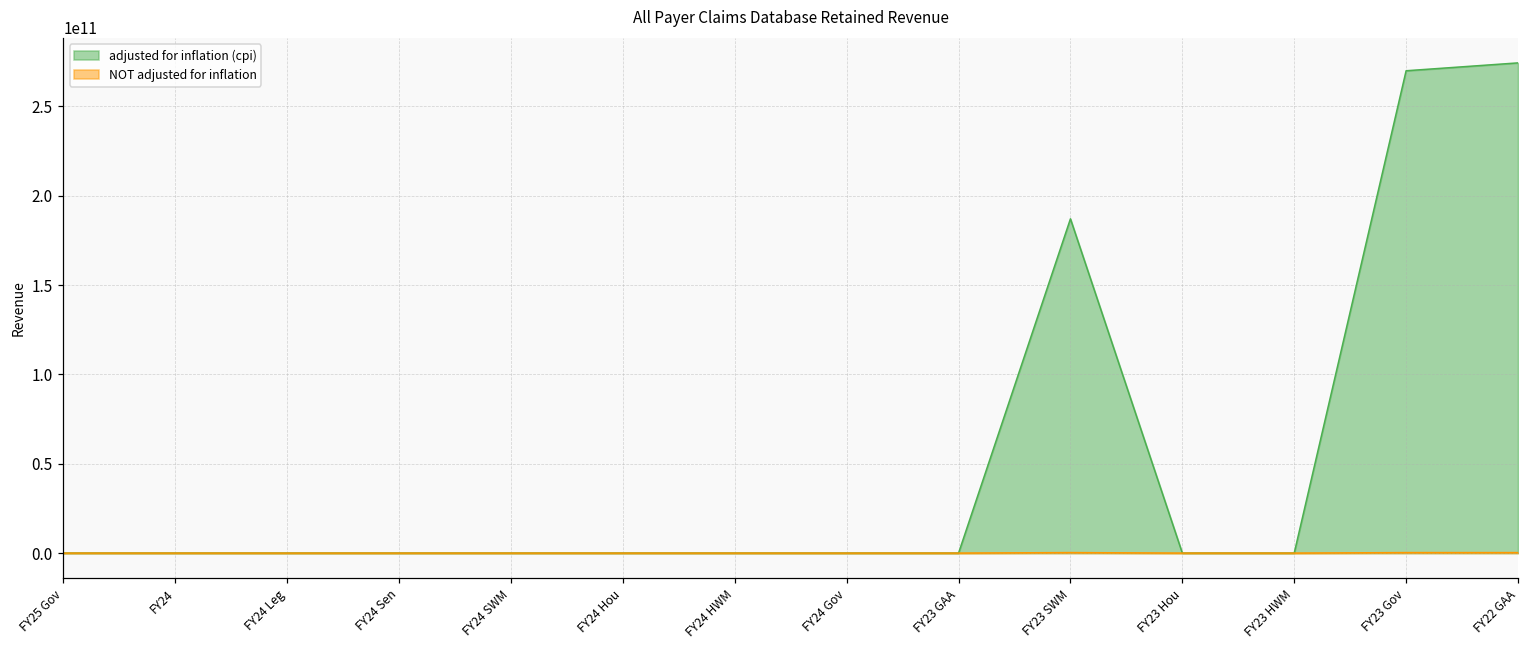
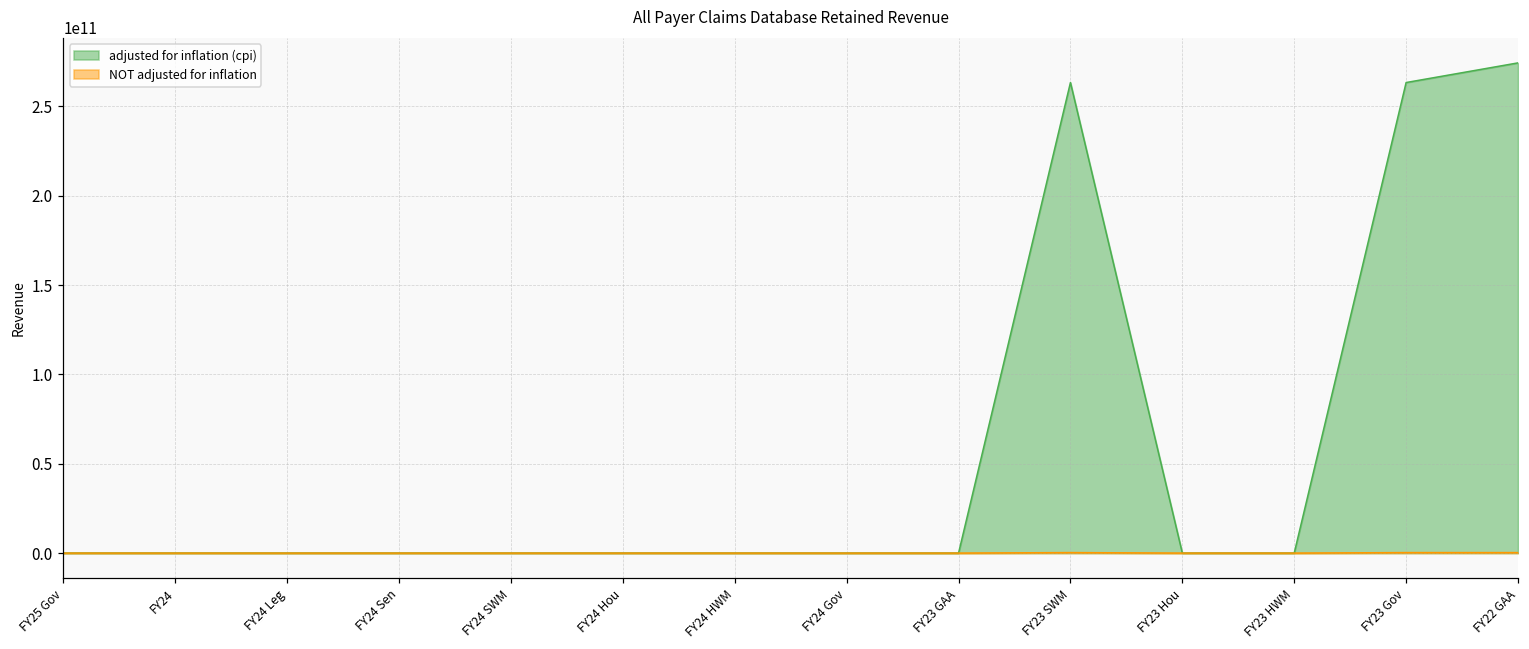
  {
    "adjusted for inflation (cpi)": {
-     "FY23 SWM": 187000000000,
-     "FY23 Gov": 270000000000,
+     "FY23 SWM": 263000000000,
+     "FY23 Gov": 263000000000,
      "FY22 GAA": 274000000000
    },
    "NOT adjusted for inflation": {
      "FY23 SWM": 0,
      "FY23 Gov": 0,
      "FY22 GAA": 0
    }
  }
